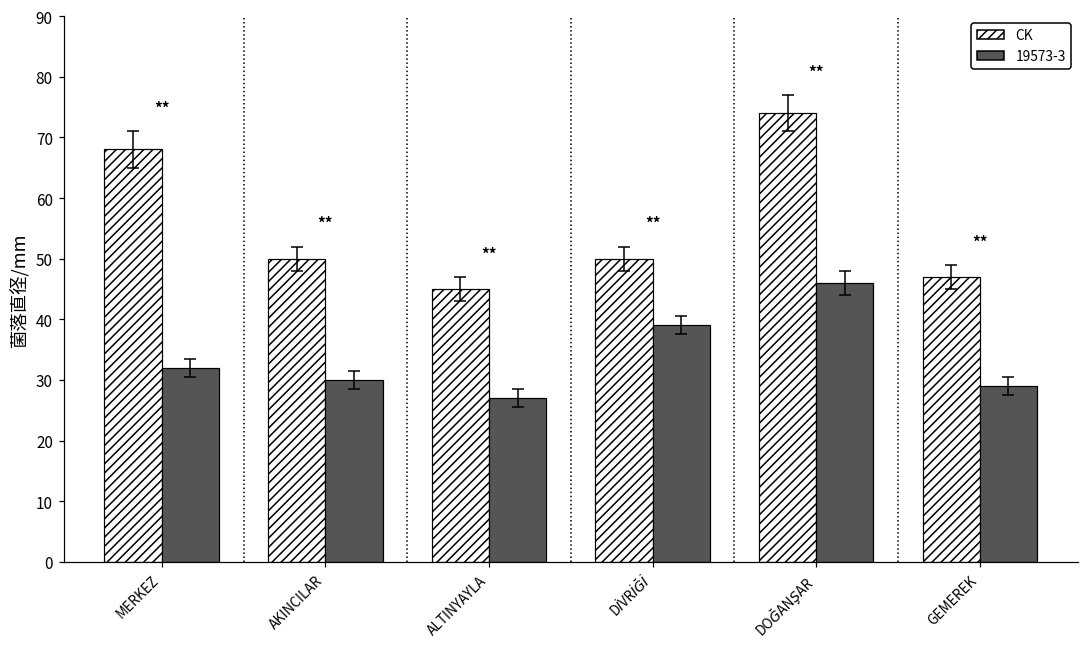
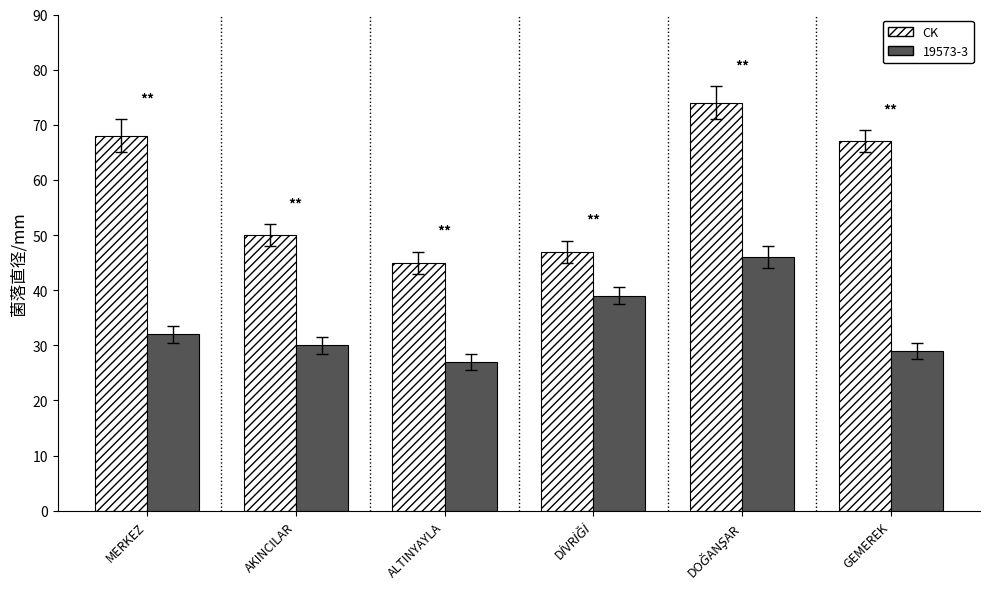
  {
    "CK": {
      "MERKEZ": 68,
      "AKINCILAR": 50,
      "ALTINYAYLA": 45,
-     "DİVRİĞİ": 50,
+     "DİVRİĞİ": 47,
      "DOĞANŞAR": 74,
-     "GEMEREK": 47
+     "GEMEREK": 67
    },
    "19573-3": {
      "MERKEZ": 32,
      "AKINCILAR": 30,
      "ALTINYAYLA": 27,
      "DİVRİĞİ": 39,
      "DOĞANŞAR": 46,
      "GEMEREK": 29
    }
  }
